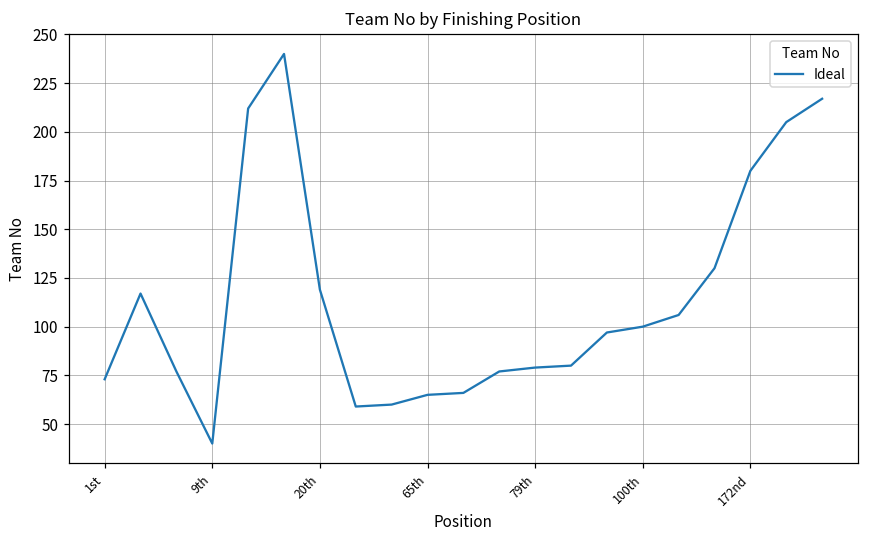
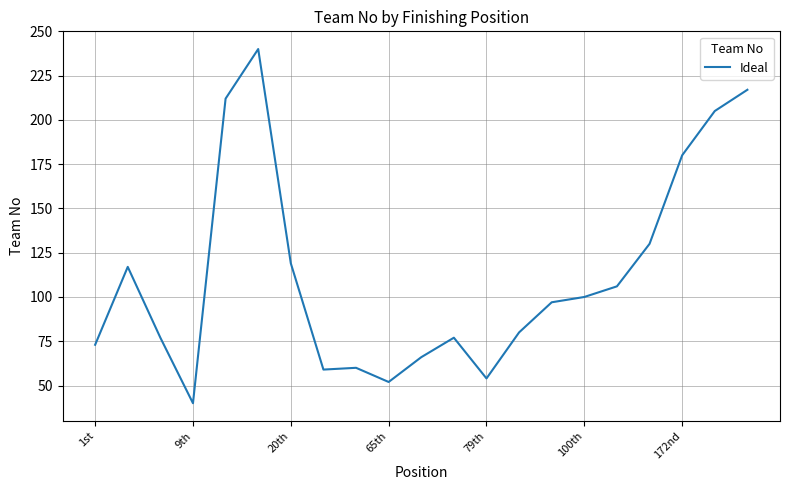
  {
    "1st": 73,
    "9th": 40,
    "20th": 119,
-   "65th": 65,
-   "79th": 79,
+   "65th": 52,
+   "79th": 54,
    "100th": 100,
    "172nd": 180
  }
